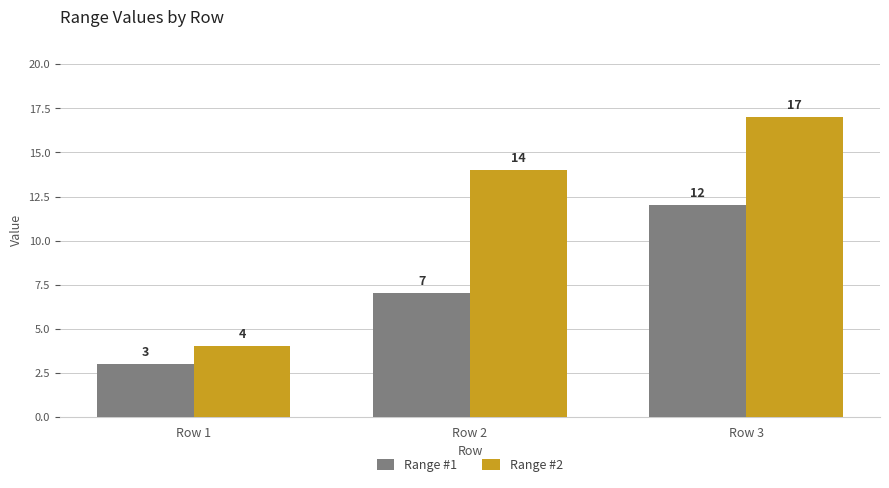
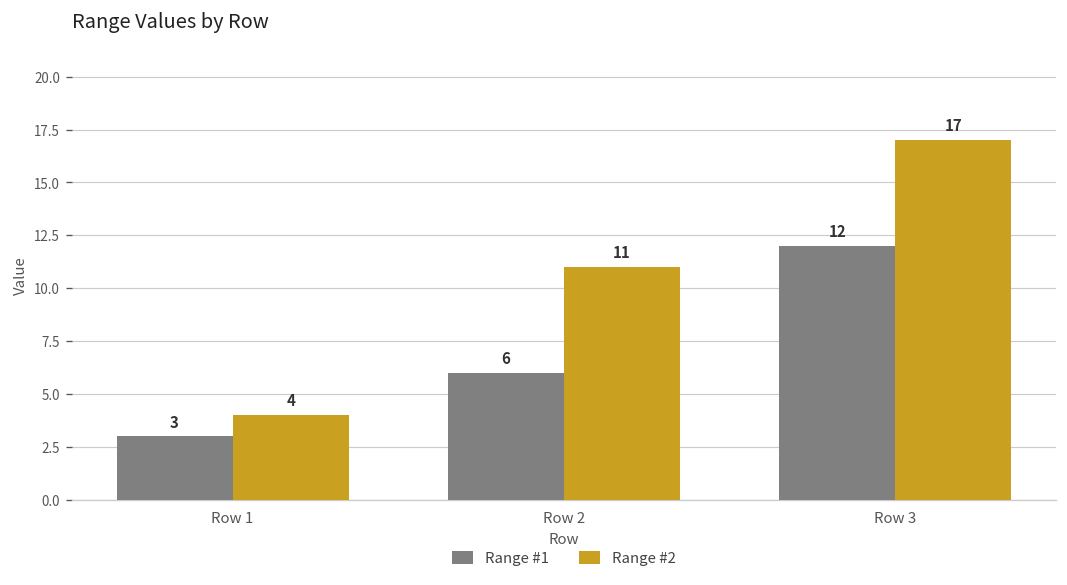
  {
    "Range #1": {
      "Row 1": 3,
-     "Row 2": 7,
+     "Row 2": 6,
      "Row 3": 12
    },
    "Range #2": {
      "Row 1": 4,
-     "Row 2": 14,
+     "Row 2": 11,
      "Row 3": 17
    }
  }
